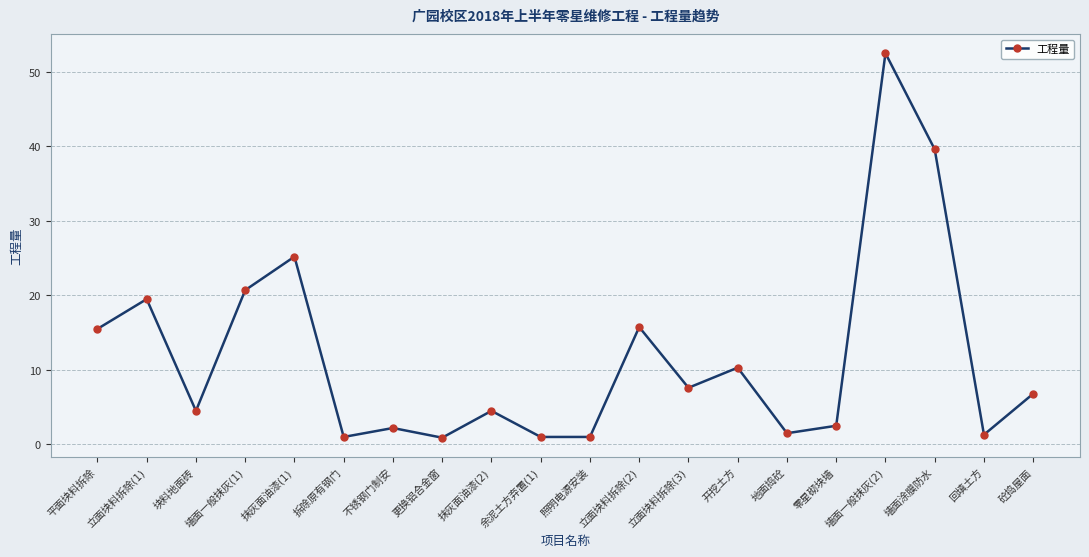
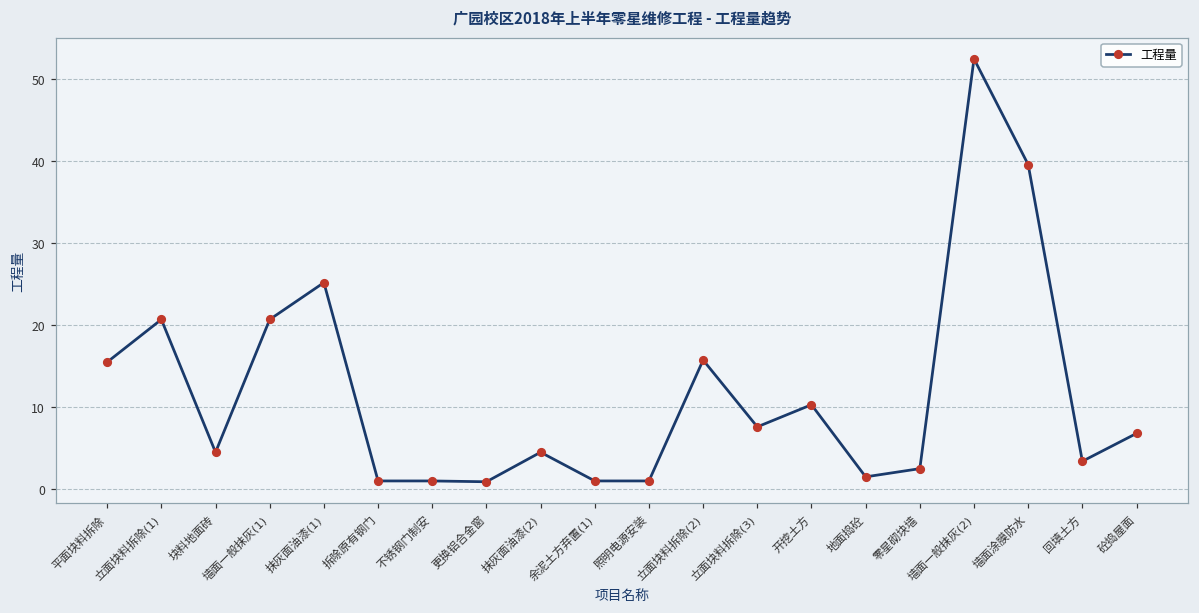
  {
    "平面块料拆除": 16,
-   "立面块料拆除(1)": 20,
+   "立面块料拆除(1)": 21,
    "块料地面砖": 5,
    "墙面一般抹灰(1)": 21,
    "抹灰面油漆(1)": 25,
    "拆除原有钢门": 1,
-   "不锈钢门制安": 2,
+   "不锈钢门制安": 1,
    "更换铝合金窗": 1,
    "抹灰面油漆(2)": 5,
    "余泥土方弃置(1)": 1,
    "照明电源安装": 1,
    "立面块料拆除(2)": 16,
    "立面块料拆除(3)": 8,
    "开挖土方": 10,
    "地面捣砼": 2,
    "零星砌块墙": 3,
    "墙面一般抹灰(2)": 53,
    "墙面涂膜防水": 40,
-   "回填土方": 1,
+   "回填土方": 3,
    "砼捣屋面": 7
  }
